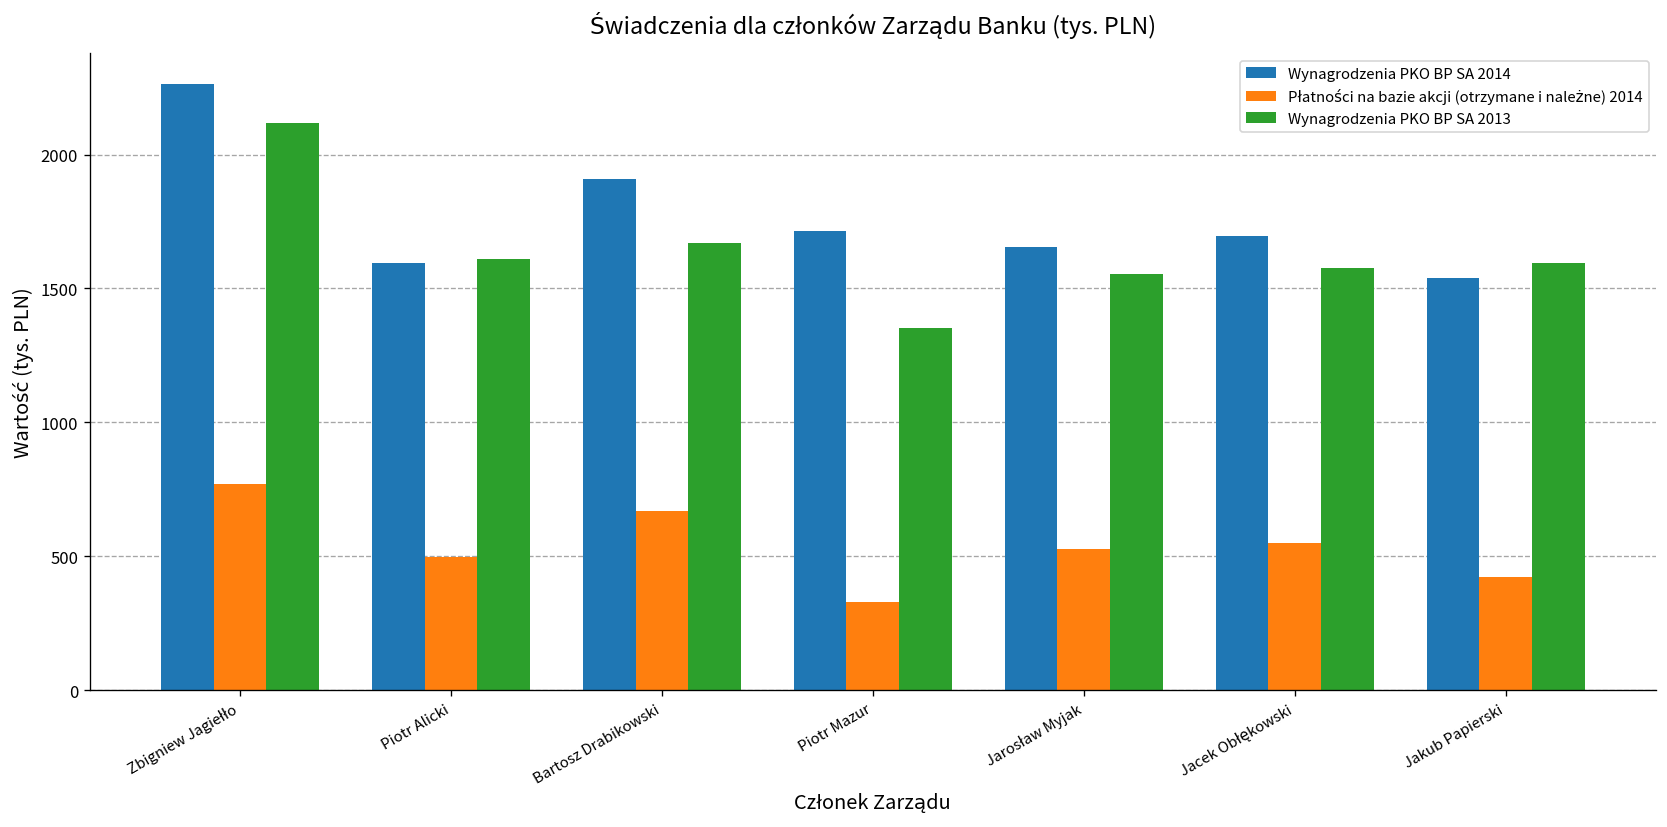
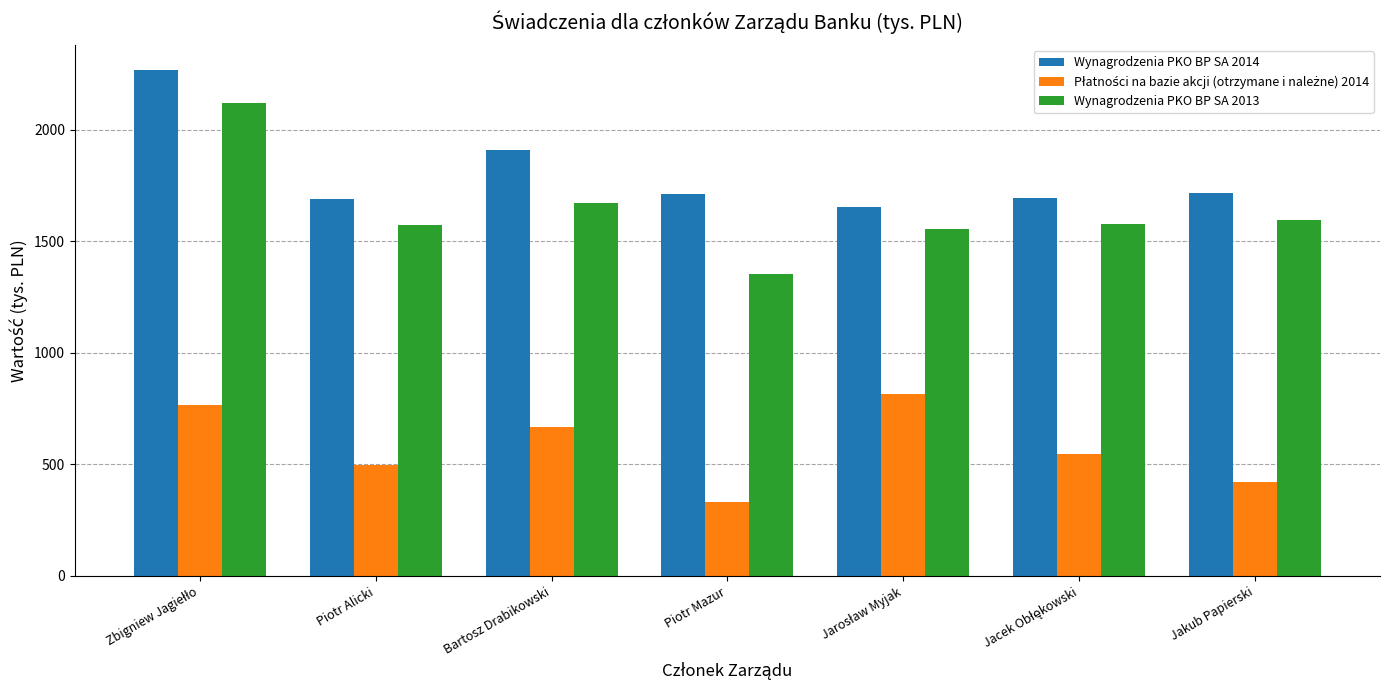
  {
    "Wynagrodzenia PKO BP SA 2014": {
      "Zbigniew Jagiełło": 2270,
-     "Piotr Alicki": 1590,
+     "Piotr Alicki": 1690,
      "Bartosz Drabikowski": 1910,
      "Piotr Mazur": 1710,
      "Jarosław Myjak": 1650,
      "Jacek Obłękowski": 1690,
-     "Jakub Papierski": 1540
+     "Jakub Papierski": 1720
    },
    "Płatności na bazie akcji (otrzymane i należne) 2014": {
      "Zbigniew Jagiełło": 770,
      "Piotr Alicki": 500,
      "Bartosz Drabikowski": 670,
      "Piotr Mazur": 330,
-     "Jarosław Myjak": 530,
+     "Jarosław Myjak": 810,
      "Jacek Obłękowski": 550,
      "Jakub Papierski": 420
    },
    "Wynagrodzenia PKO BP SA 2013": {
      "Zbigniew Jagiełło": 2120,
-     "Piotr Alicki": 1610,
+     "Piotr Alicki": 1570,
      "Bartosz Drabikowski": 1670,
      "Piotr Mazur": 1350,
      "Jarosław Myjak": 1550,
      "Jacek Obłękowski": 1580,
      "Jakub Papierski": 1590
    }
  }
